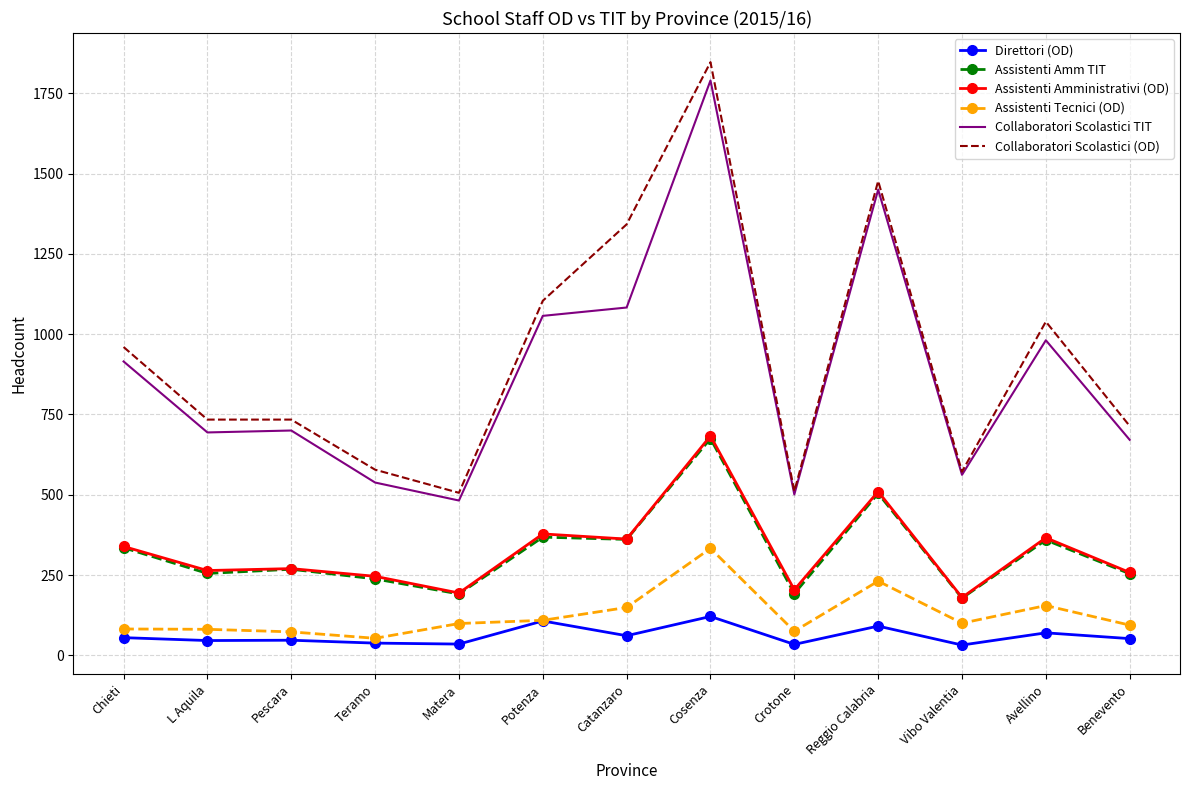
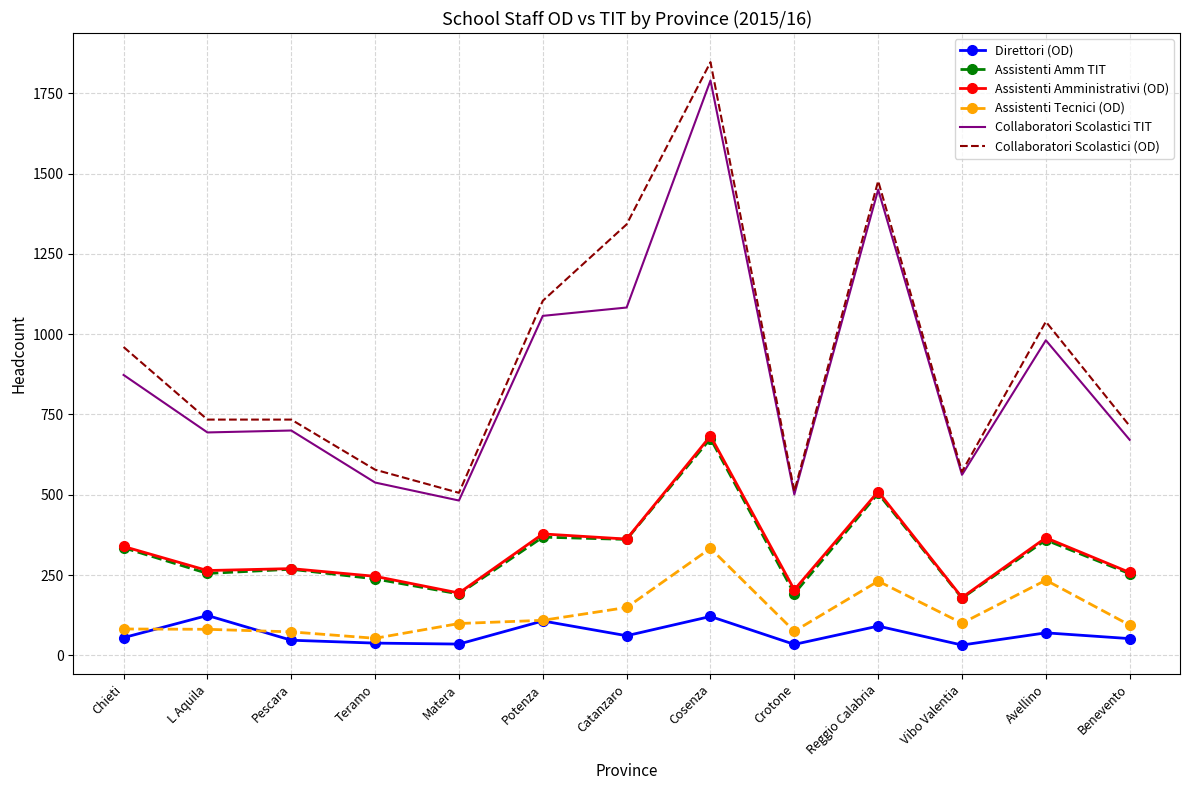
  {
    "Direttori (OD)": {
      "Chieti": 60,
-     "L Aquila": 50,
+     "L Aquila": 120,
      "Pescara": 50,
      "Teramo": 40,
      "Matera": 40,
      "Catanzaro": 60,
      "Cosenza": 120,
      "Crotone": 30,
      "Reggio Calabria": 90,
      "Vibo Valentia": 30,
      "Avellino": 70,
      "Benevento": 50
    },
    "Assistenti Amm TIT": {
      "L Aquila": 260,
      "Teramo": 240,
      "Potenza": 370,
      "Crotone": 190
    },
    "Assistenti Amministrativi (OD)": {
      "L Aquila": 260,
      "Teramo": 250,
      "Potenza": 380,
      "Crotone": 200
    },
    "Assistenti Tecnici (OD)": {
      "Chieti": 80,
      "L Aquila": 80,
      "Pescara": 70,
      "Teramo": 50,
      "Matera": 100,
      "Catanzaro": 150,
      "Cosenza": 330,
      "Crotone": 80,
      "Reggio Calabria": 230,
      "Vibo Valentia": 100,
-     "Avellino": 160,
+     "Avellino": 230,
      "Benevento": 90
    },
    "Collaboratori Scolastici TIT": {
-     "Chieti": 920,
+     "Chieti": 870,
      "L Aquila": 690,
      "Pescara": 700,
      "Teramo": 540,
      "Matera": 480,
      "Potenza": 1060,
      "Catanzaro": 1080,
      "Cosenza": 1790,
      "Crotone": 500,
      "Reggio Calabria": 1450,
      "Vibo Valentia": 560,
      "Avellino": 980,
      "Benevento": 670
    },
    "Collaboratori Scolastici (OD)": {
      "Chieti": 960,
      "L Aquila": 730,
      "Pescara": 730,
      "Teramo": 580,
      "Matera": 510,
      "Potenza": 1100,
      "Catanzaro": 1340,
      "Cosenza": 1850,
      "Crotone": 510,
      "Reggio Calabria": 1480,
      "Vibo Valentia": 570,
      "Avellino": 1040,
      "Benevento": 710
    }
  }
